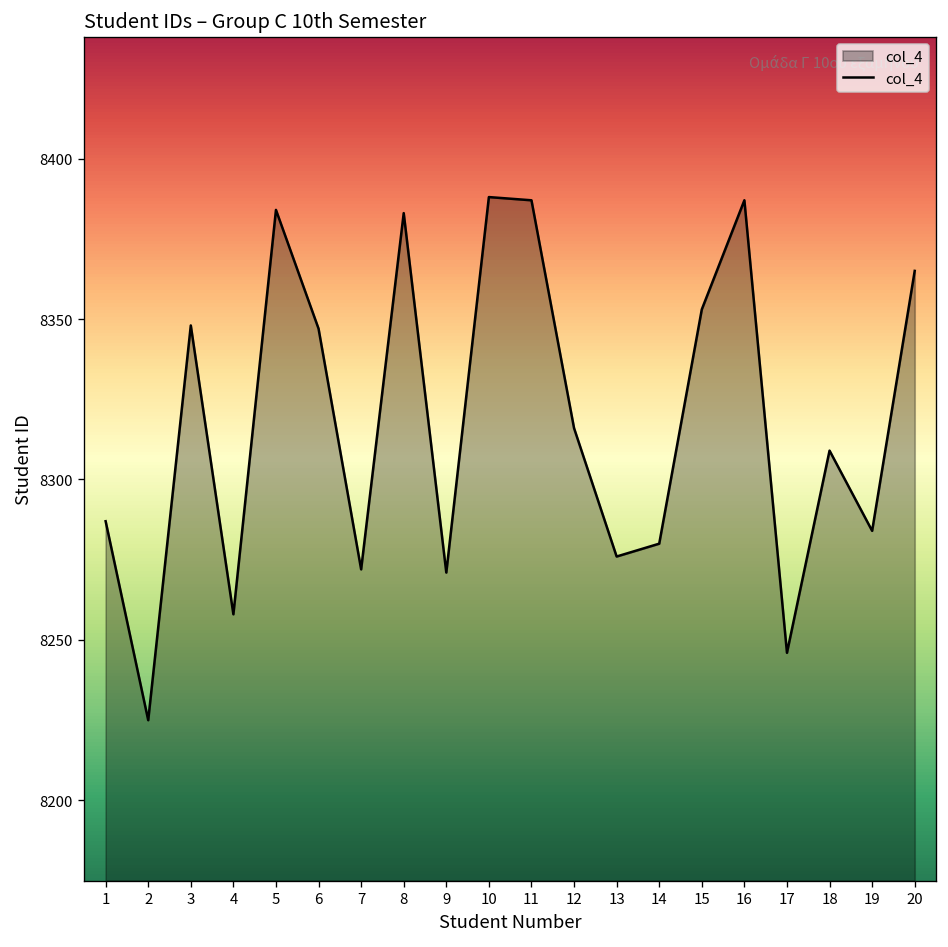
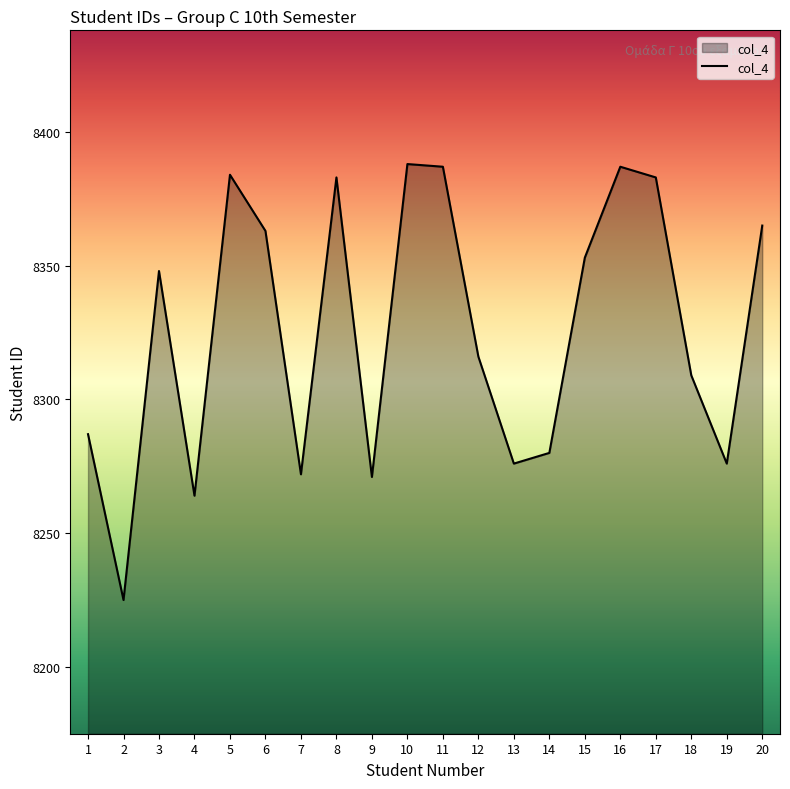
  {
    "1": 8287,
    "2": 8225,
    "3": 8348,
-   "4": 8258,
+   "4": 8264,
    "5": 8384,
-   "6": 8347,
+   "6": 8363,
    "7": 8272,
    "8": 8383,
    "9": 8271,
    "10": 8388,
    "11": 8387,
    "12": 8316,
    "13": 8276,
    "14": 8280,
    "15": 8353,
    "16": 8387,
-   "17": 8246,
+   "17": 8383,
    "18": 8309,
-   "19": 8284,
+   "19": 8276,
    "20": 8365
  }
